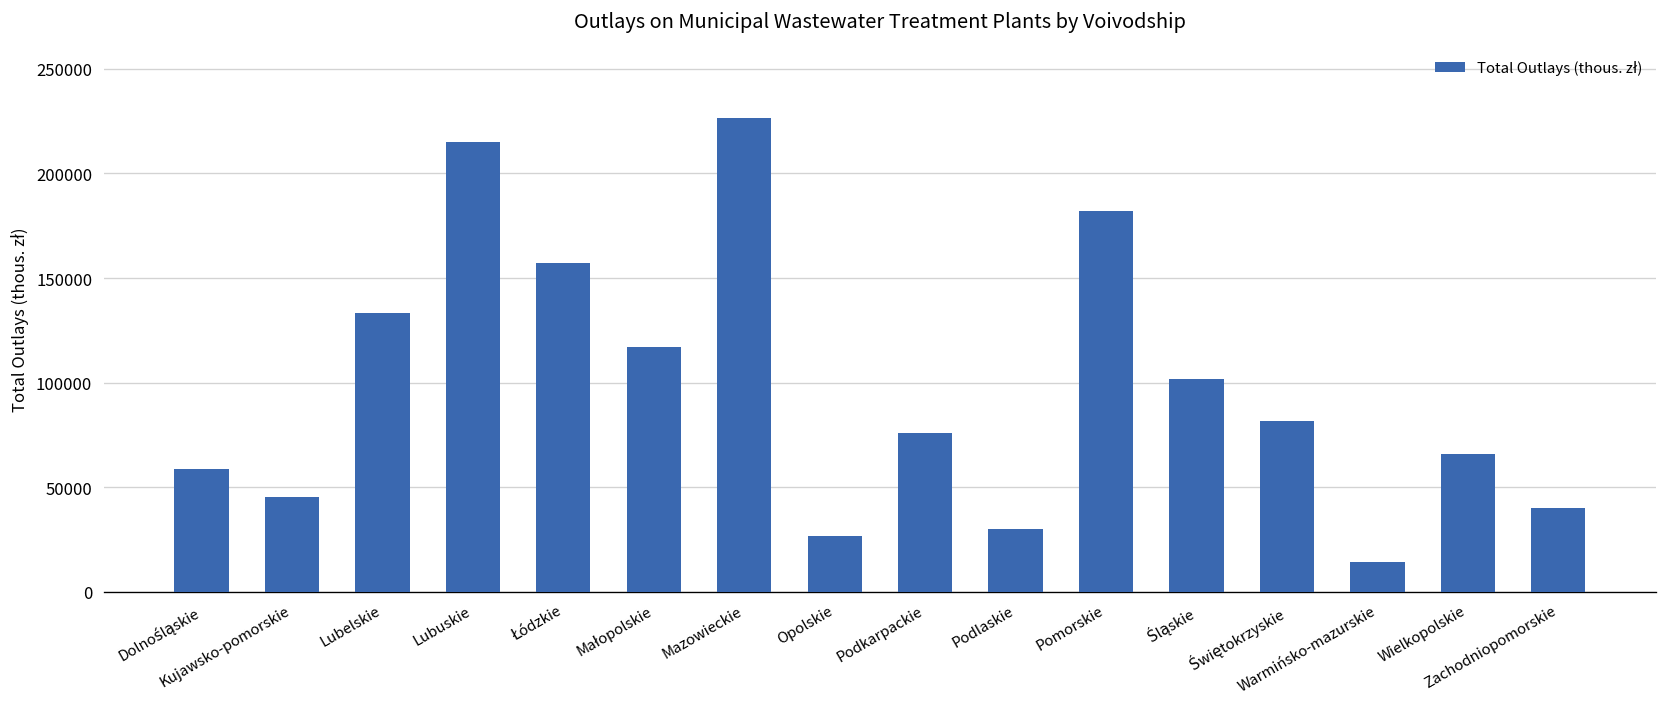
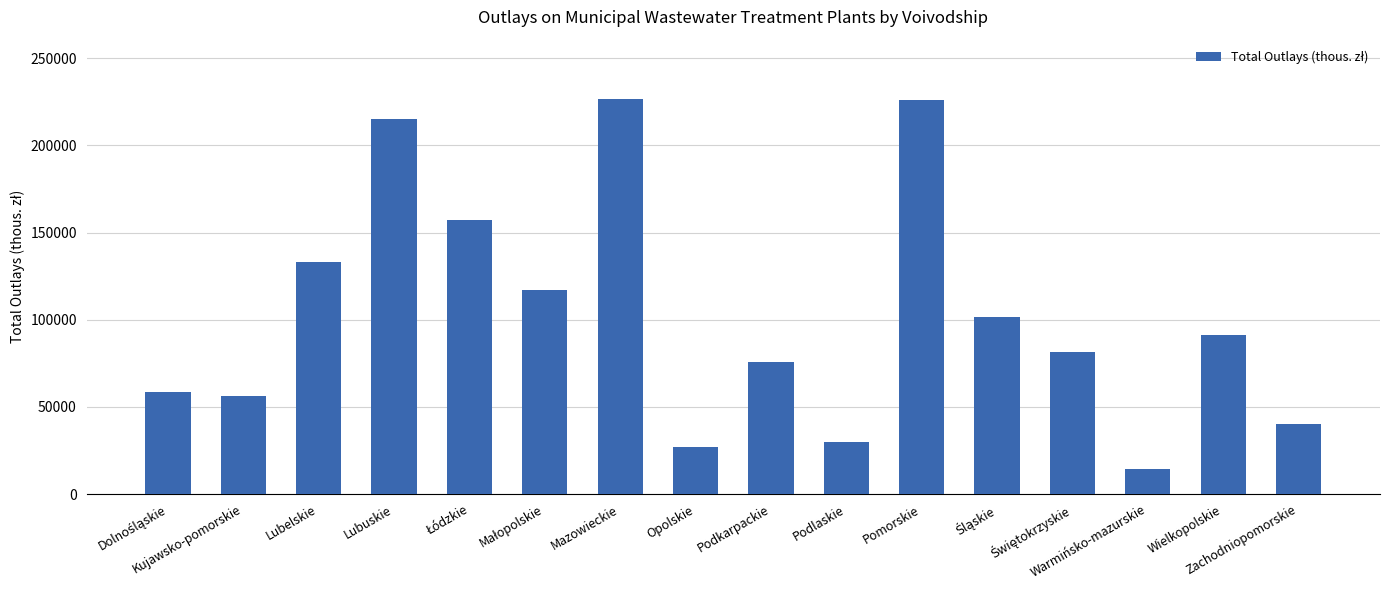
  {
    "Dolnośląskie": 59000,
-   "Kujawsko-pomorskie": 45000,
+   "Kujawsko-pomorskie": 56000,
    "Lubelskie": 133000,
    "Lubuskie": 215000,
    "Łódzkie": 157000,
    "Małopolskie": 117000,
    "Mazowieckie": 227000,
    "Opolskie": 27000,
    "Podkarpackie": 76000,
    "Podlaskie": 30000,
-   "Pomorskie": 182000,
+   "Pomorskie": 226000,
    "Śląskie": 102000,
    "Świętokrzyskie": 82000,
    "Warmińsko-mazurskie": 14000,
-   "Wielkopolskie": 66000,
+   "Wielkopolskie": 91000,
    "Zachodniopomorskie": 40000
  }
